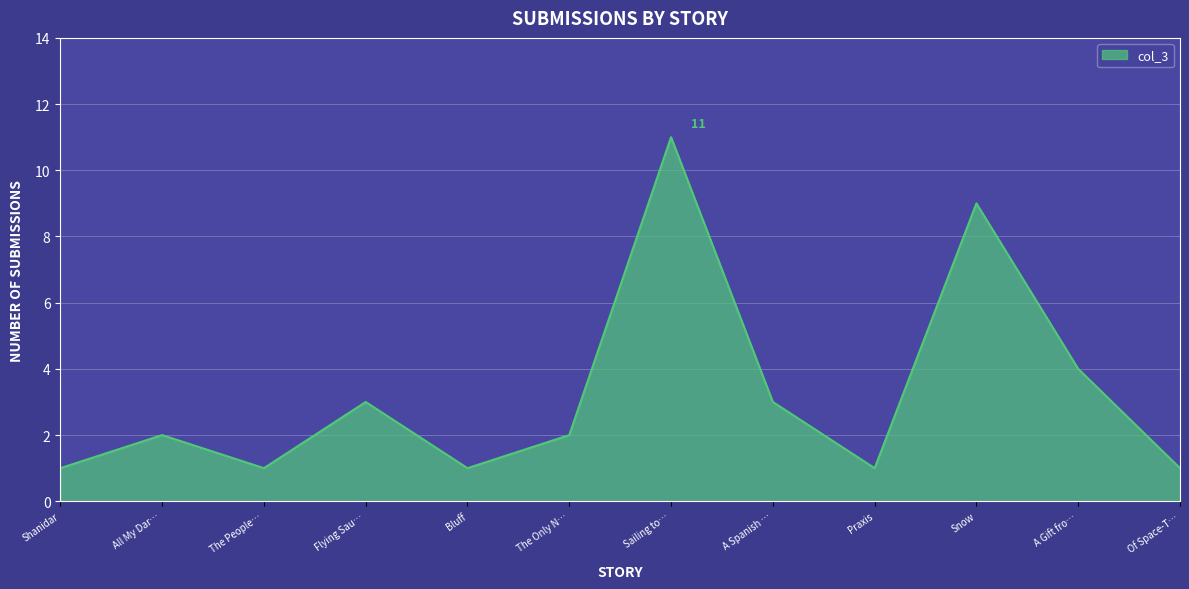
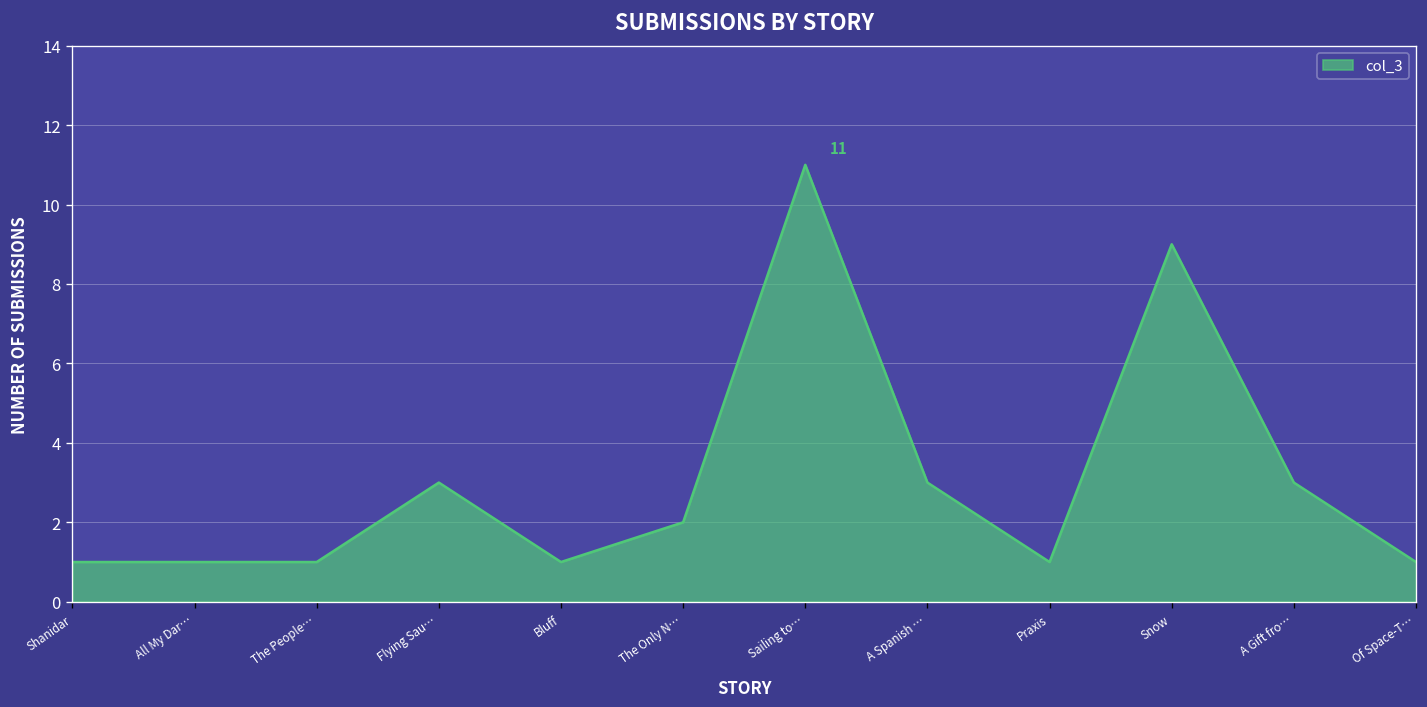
  {
    "Shanidar": 1,
-   "All My Dar…": 2,
+   "All My Dar…": 1,
    "The People…": 1,
    "Flying Sau…": 3,
    "Bluff": 1,
    "The Only N…": 2,
    "A Spanish …": 3,
    "Praxis": 1,
    "Snow": 9,
-   "A Gift fro…": 4,
+   "A Gift fro…": 3,
    "Of Space-T…": 1
  }
